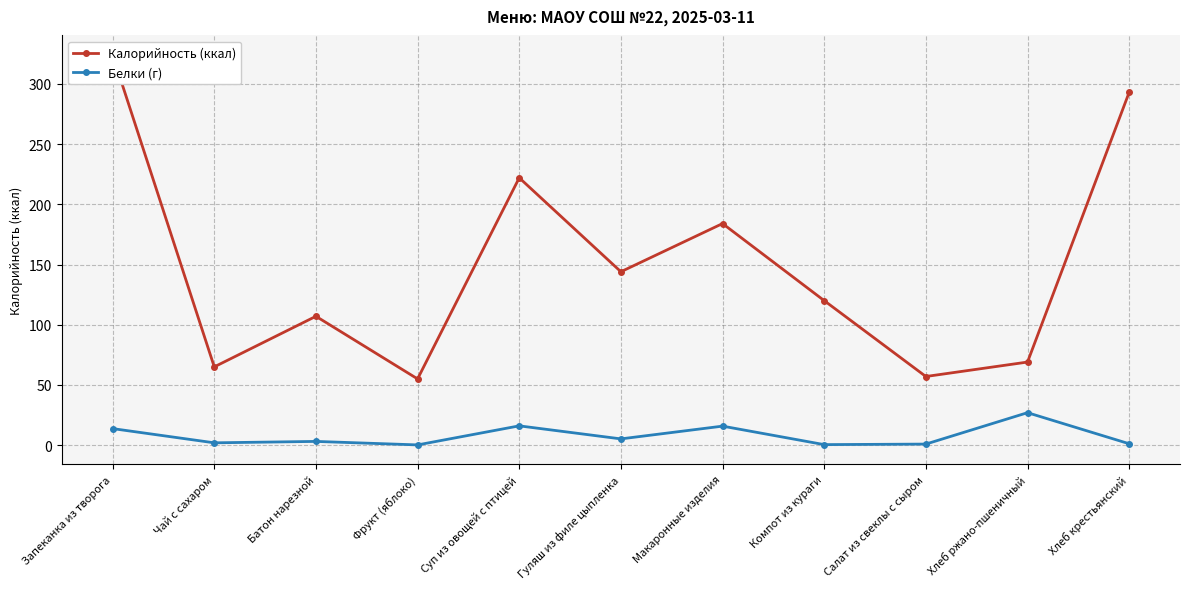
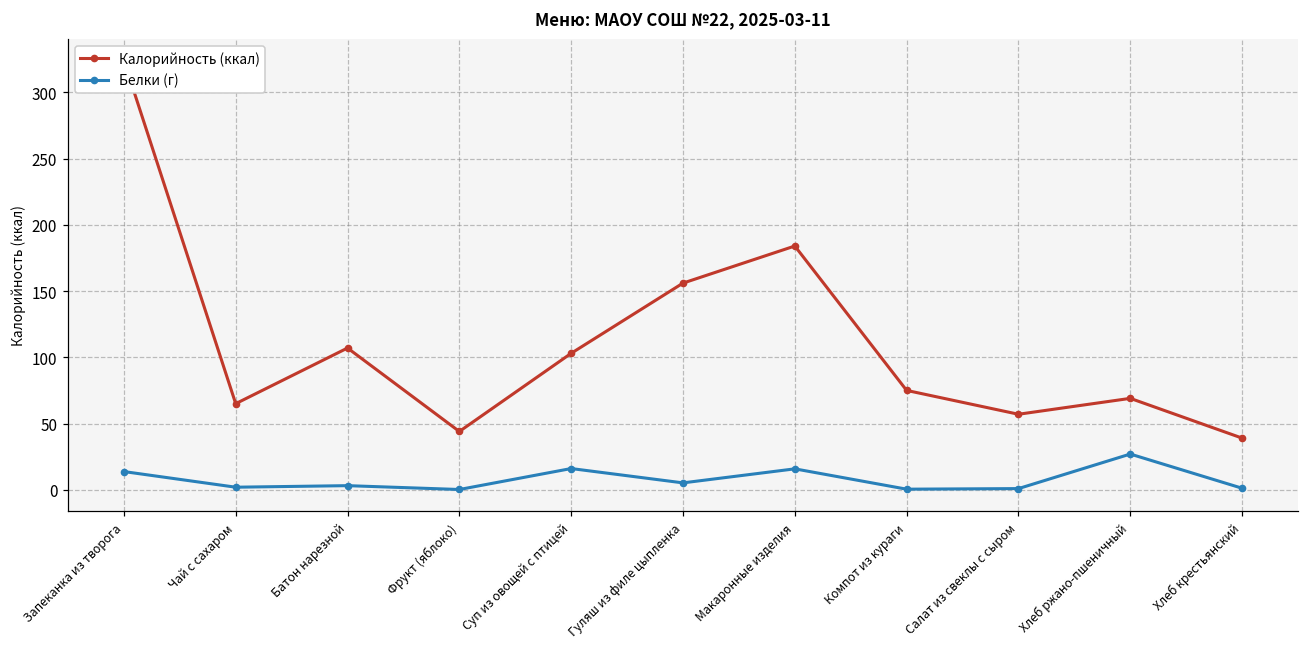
  {
    "Калорийность (ккал)": {
      "Чай с сахаром": 65,
      "Батон нарезной": 107,
-     "Фрукт (яблоко)": 55,
-     "Суп из овощей с птицей": 222,
-     "Гуляш из филе цыпленка": 144,
+     "Фрукт (яблоко)": 44,
+     "Суп из овощей с птицей": 103,
+     "Гуляш из филе цыпленка": 156,
      "Макаронные изделия": 184,
-     "Компот из кураги": 120,
+     "Компот из кураги": 75,
      "Салат из свеклы с сыром": 57,
      "Хлеб ржано-пшеничный": 69,
-     "Хлеб крестьянский": 293
+     "Хлеб крестьянский": 39
    },
    "Белки (г)": {
      "Запеканка из творога": 14,
      "Чай с сахаром": 2,
      "Батон нарезной": 3,
      "Фрукт (яблоко)": 0,
      "Суп из овощей с птицей": 16,
      "Гуляш из филе цыпленка": 5,
      "Макаронные изделия": 16,
      "Компот из кураги": 0,
      "Салат из свеклы с сыром": 1,
      "Хлеб ржано-пшеничный": 27,
      "Хлеб крестьянский": 1
    }
  }
